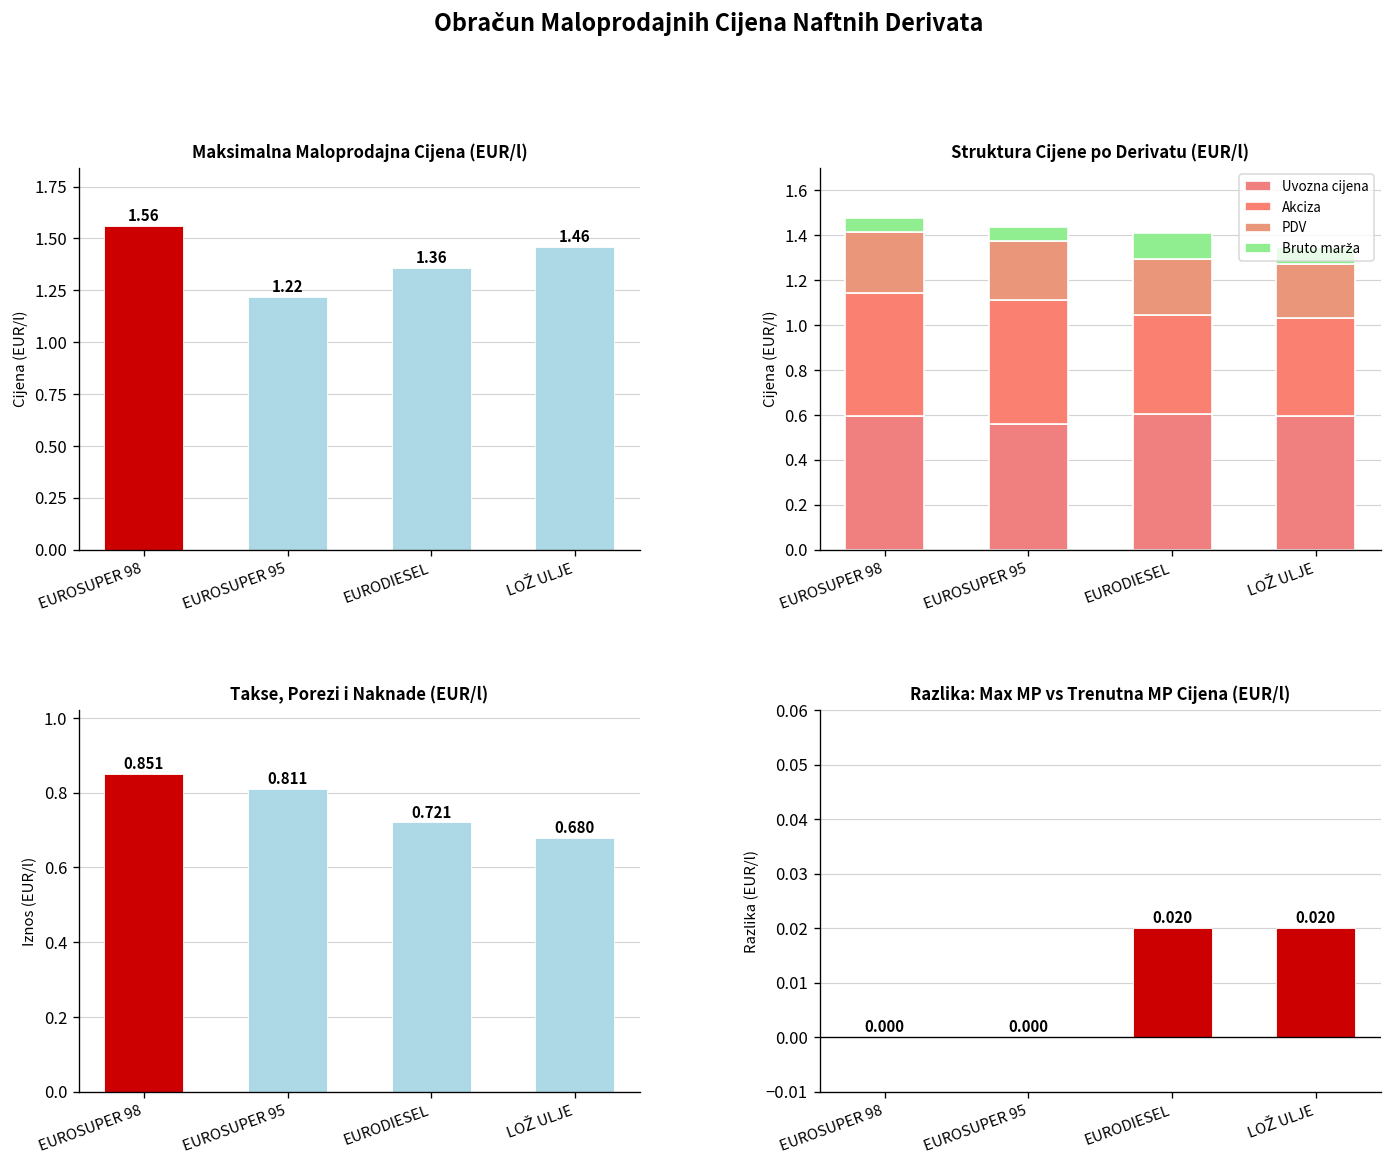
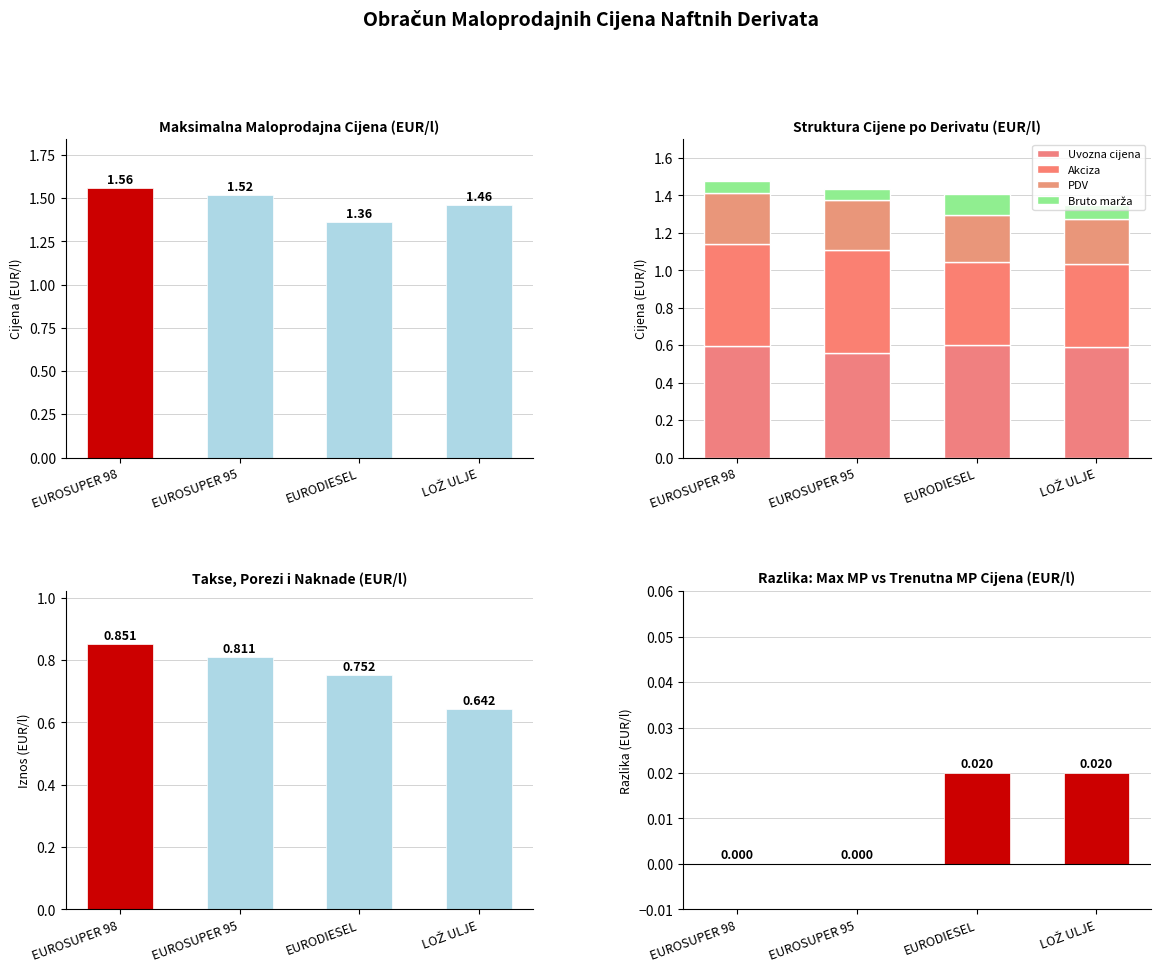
  {
    "Maksimalna Maloprodajna Cijena (EUR/l)": {
      "EUROSUPER 98": 1.56,
-     "EUROSUPER 95": 1.22,
+     "EUROSUPER 95": 1.52,
      "EURODIESEL": 1.36,
      "LOŽ ULJE": 1.46
    },
    "Struktura Cijene po Derivatu (EUR/l)": {
      "Bruto marža": {
        "EUROSUPER 98": 0.06,
        "EUROSUPER 95": 0.06,
        "EURODIESEL": 0.12
      }
    },
    "Takse, Porezi i Naknade (EUR/l)": {
      "EUROSUPER 98": 0.851,
      "EUROSUPER 95": 0.811,
-     "EURODIESEL": 0.721,
-     "LOŽ ULJE": 0.680
+     "EURODIESEL": 0.752,
+     "LOŽ ULJE": 0.642
    },
    "Razlika: Max MP vs Trenutna MP Cijena (EUR/l)": {
      "EUROSUPER 98": 0.000,
      "EUROSUPER 95": 0.000,
      "EURODIESEL": 0.020,
      "LOŽ ULJE": 0.020
    }
  }
